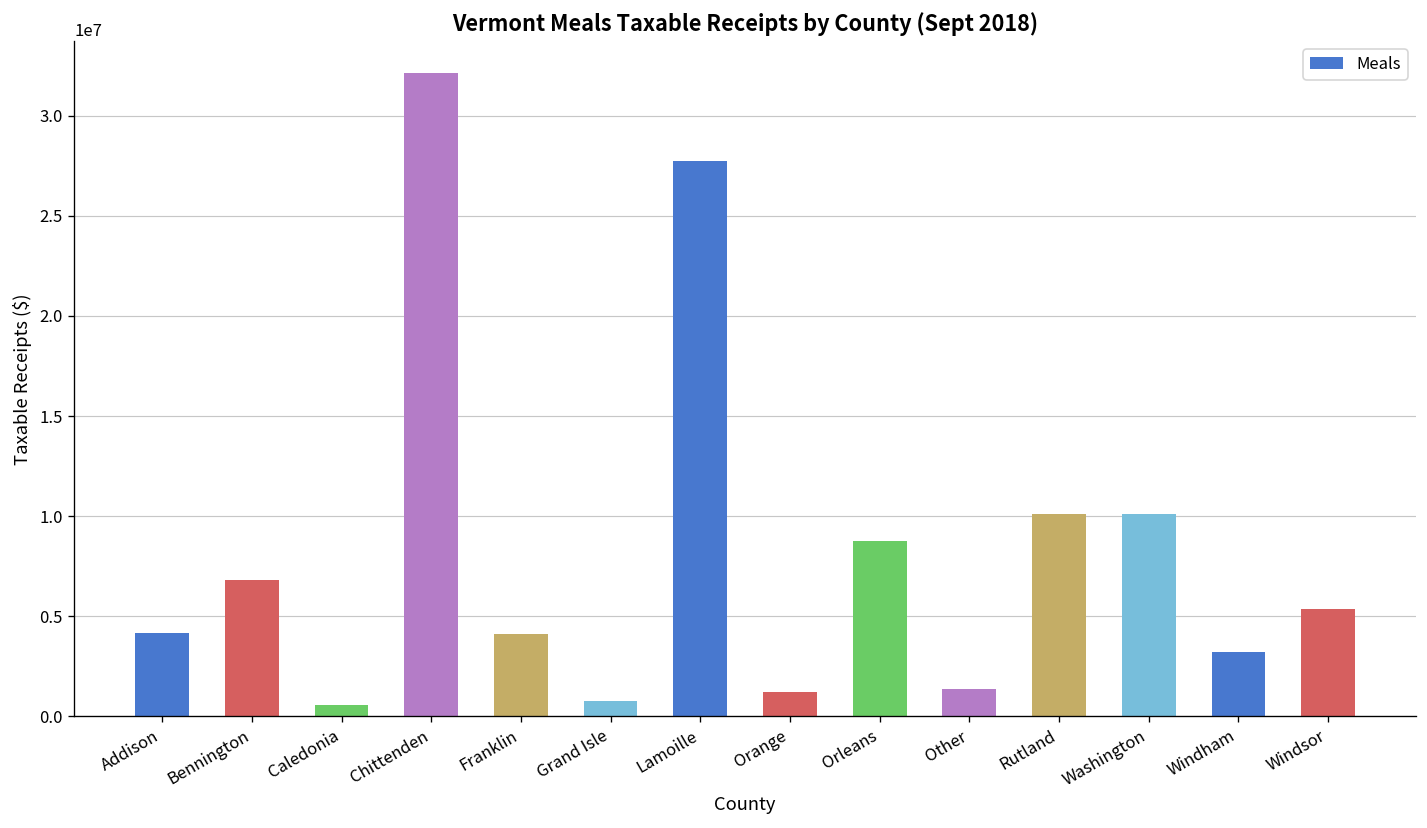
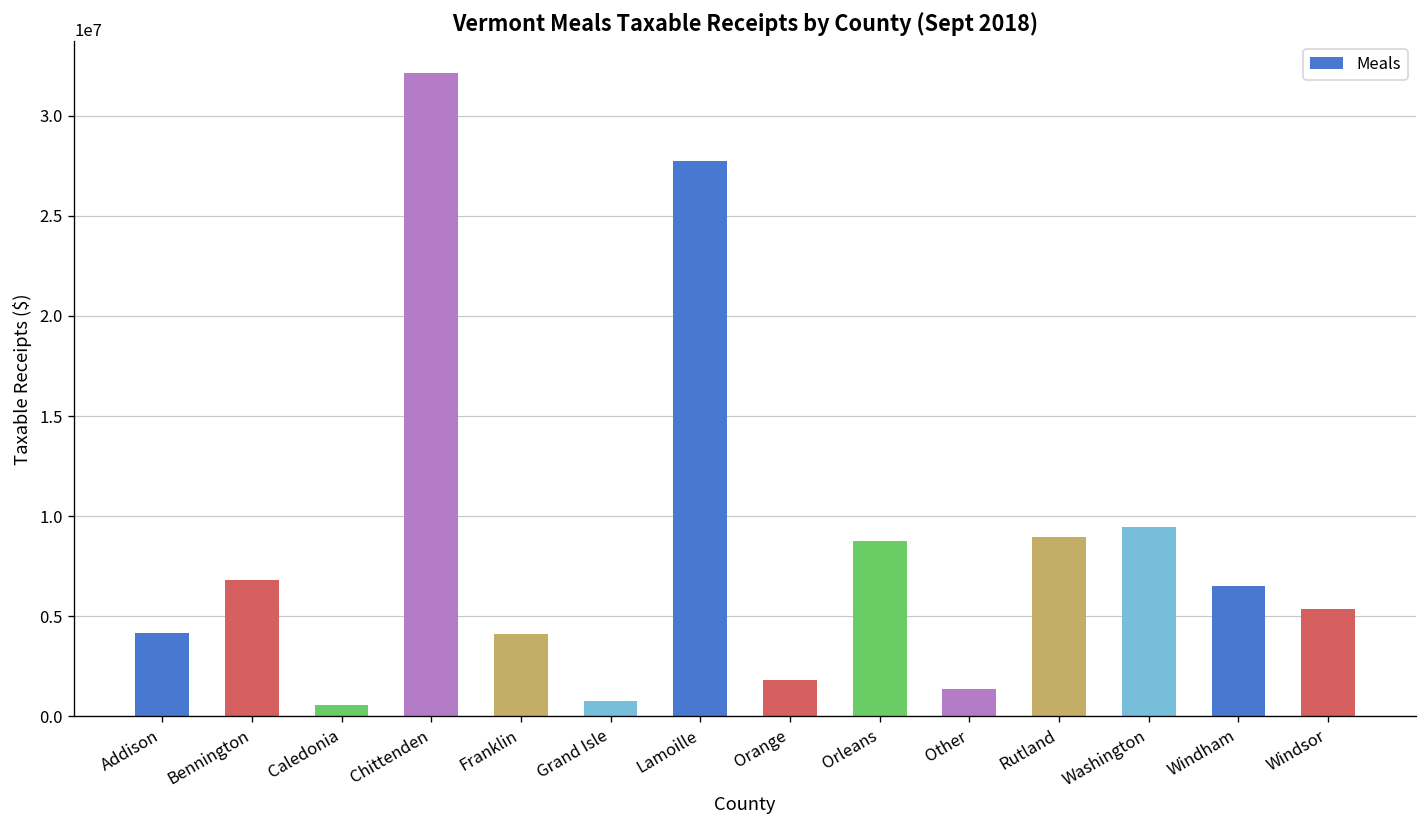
  {
    "Addison": 4200000,
    "Bennington": 6800000,
    "Caledonia": 600000,
    "Chittenden": 32100000,
    "Franklin": 4100000,
    "Grand Isle": 700000,
    "Lamoille": 27700000,
-   "Orange": 1200000,
+   "Orange": 1800000,
    "Orleans": 8800000,
    "Other": 1400000,
-   "Rutland": 10100000,
-   "Washington": 10100000,
-   "Windham": 3200000,
+   "Rutland": 8900000,
+   "Washington": 9400000,
+   "Windham": 6500000,
    "Windsor": 5400000
  }
